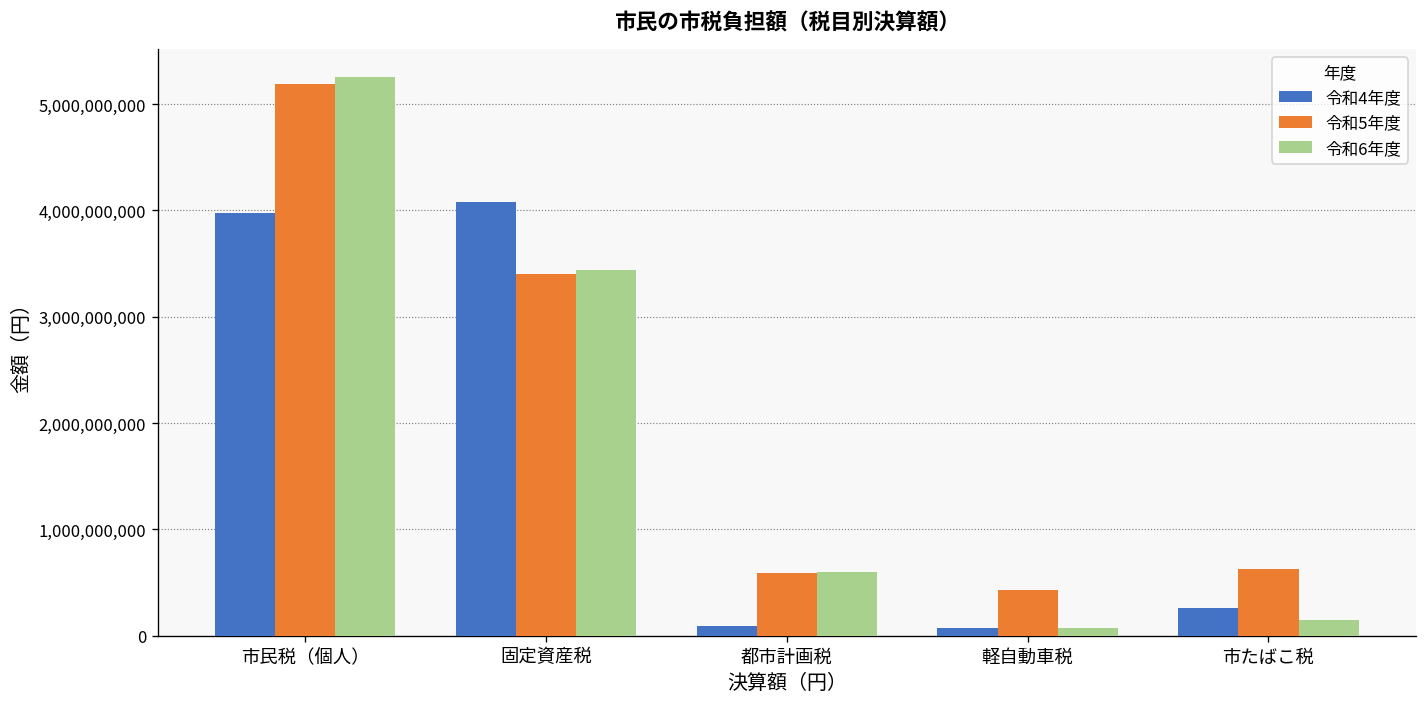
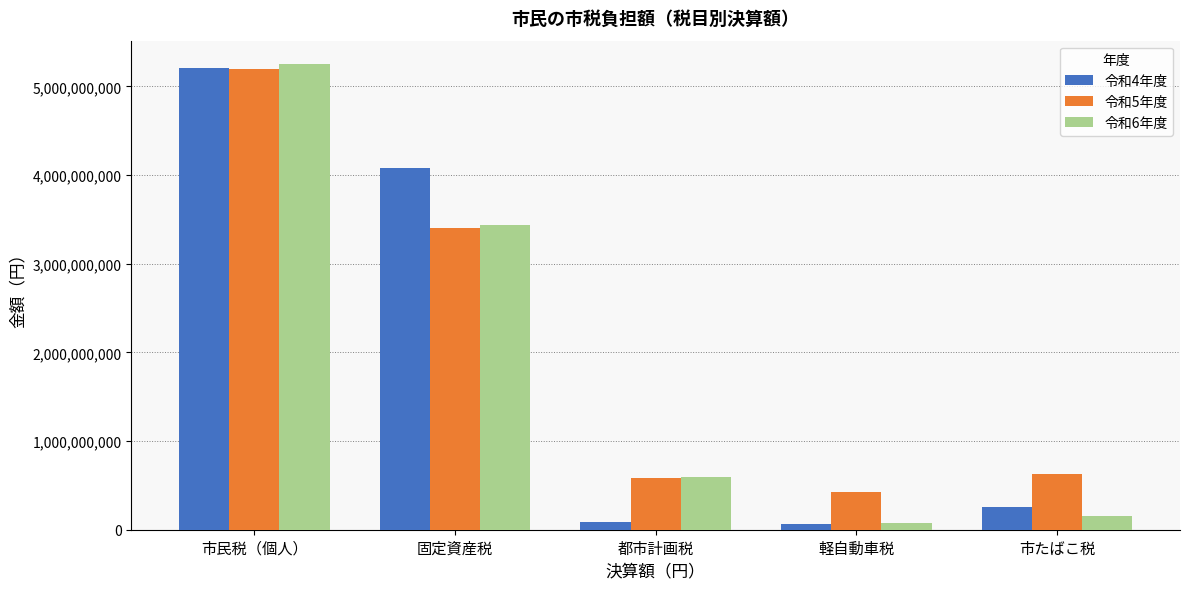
  {
    "令和4年度": {
-     "市民税（個人）": "4,000,000,000",
+     "市民税（個人）": "5,200,000,000",
      "固定資産税": "4,100,000,000",
      "都市計画税": "100,000,000",
      "軽自動車税": "100,000,000",
      "市たばこ税": "300,000,000"
    },
    "令和5年度": {
      "市民税（個人）": "5,200,000,000",
      "固定資産税": "3,400,000,000",
      "都市計画税": "600,000,000",
      "軽自動車税": "400,000,000",
      "市たばこ税": "600,000,000"
    },
    "令和6年度": {
      "市民税（個人）": "5,300,000,000",
      "固定資産税": "3,400,000,000",
      "都市計画税": "600,000,000",
      "軽自動車税": "100,000,000",
      "市たばこ税": "200,000,000"
    }
  }
